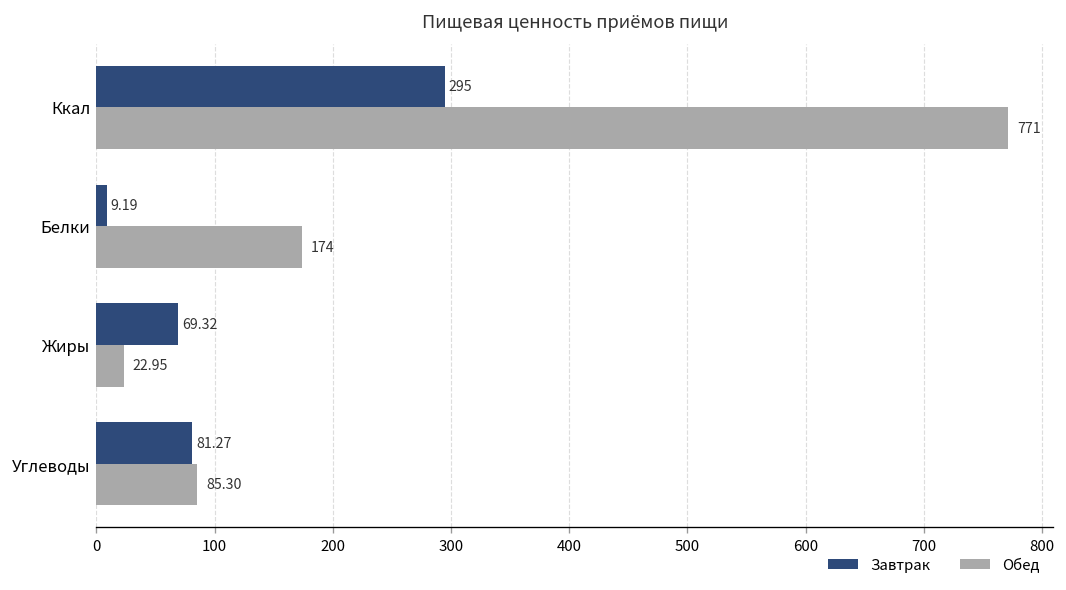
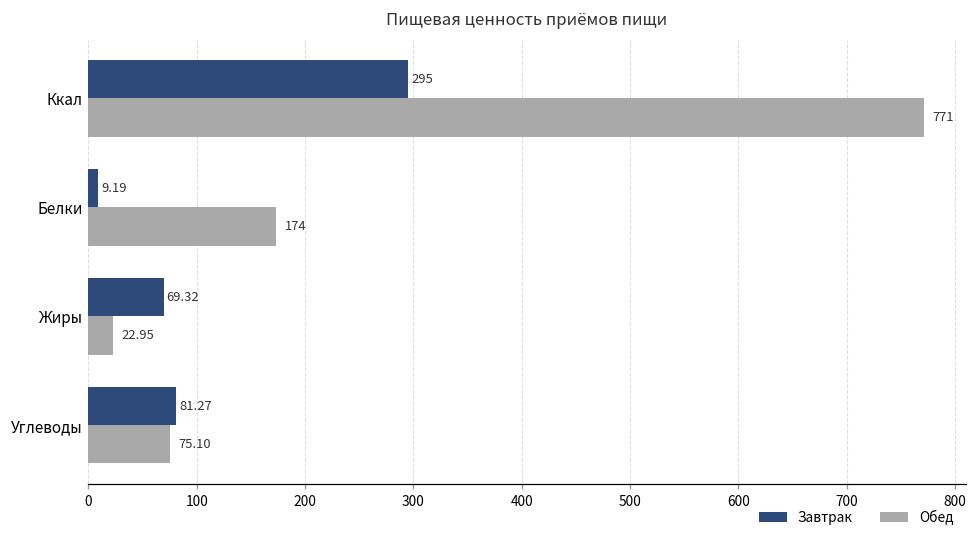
  {
    "Завтрак": {
      "Ккал": 295,
      "Белки": 9.19,
      "Жиры": 69.32,
      "Углеводы": 81.27
    },
    "Обед": {
      "Ккал": 771,
      "Белки": 174,
      "Жиры": 22.95,
-     "Углеводы": 85.30
+     "Углеводы": 75.10
    }
  }
